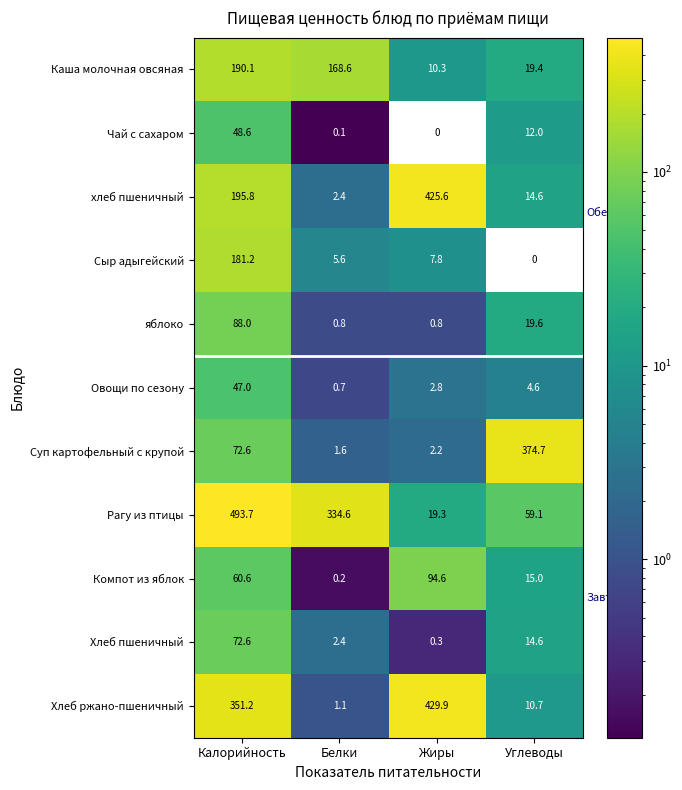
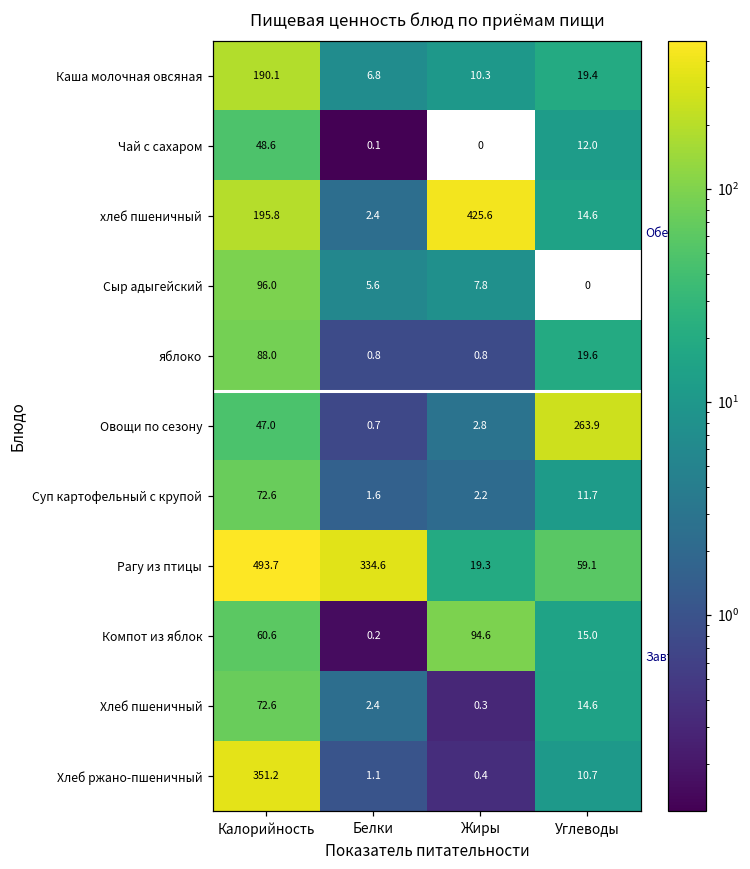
  {
    "Каша молочная овсяная": {
      "Калорийность": 190.1,
-     "Белки": 168.6,
+     "Белки": 6.8,
      "Жиры": 10.3,
      "Углеводы": 19.4
    },
    "Чай с сахаром": {
      "Калорийность": 48.6,
      "Белки": 0.1,
      "Жиры": 0,
      "Углеводы": 12.0
    },
    "хлеб пшеничный": {
      "Калорийность": 195.8,
      "Белки": 2.4,
      "Жиры": 425.6,
      "Углеводы": 14.6
    },
    "Сыр адыгейский": {
-     "Калорийность": 181.2,
+     "Калорийность": 96.0,
      "Белки": 5.6,
      "Жиры": 7.8,
      "Углеводы": 0
    },
    "яблоко": {
      "Калорийность": 88.0,
      "Белки": 0.8,
      "Жиры": 0.8,
      "Углеводы": 19.6
    },
    "Овощи по сезону": {
      "Калорийность": 47.0,
      "Белки": 0.7,
      "Жиры": 2.8,
-     "Углеводы": 4.6
+     "Углеводы": 263.9
    },
    "Суп картофельный с крупой": {
      "Калорийность": 72.6,
      "Белки": 1.6,
      "Жиры": 2.2,
-     "Углеводы": 374.7
+     "Углеводы": 11.7
    },
    "Рагу из птицы": {
      "Калорийность": 493.7,
      "Белки": 334.6,
      "Жиры": 19.3,
      "Углеводы": 59.1
    },
    "Компот из яблок": {
      "Калорийность": 60.6,
      "Белки": 0.2,
      "Жиры": 94.6,
      "Углеводы": 15.0
    },
    "Хлеб пшеничный": {
      "Калорийность": 72.6,
      "Белки": 2.4,
      "Жиры": 0.3,
      "Углеводы": 14.6
    },
    "Хлеб ржано-пшеничный": {
      "Калорийность": 351.2,
      "Белки": 1.1,
-     "Жиры": 429.9,
+     "Жиры": 0.4,
      "Углеводы": 10.7
    }
  }
